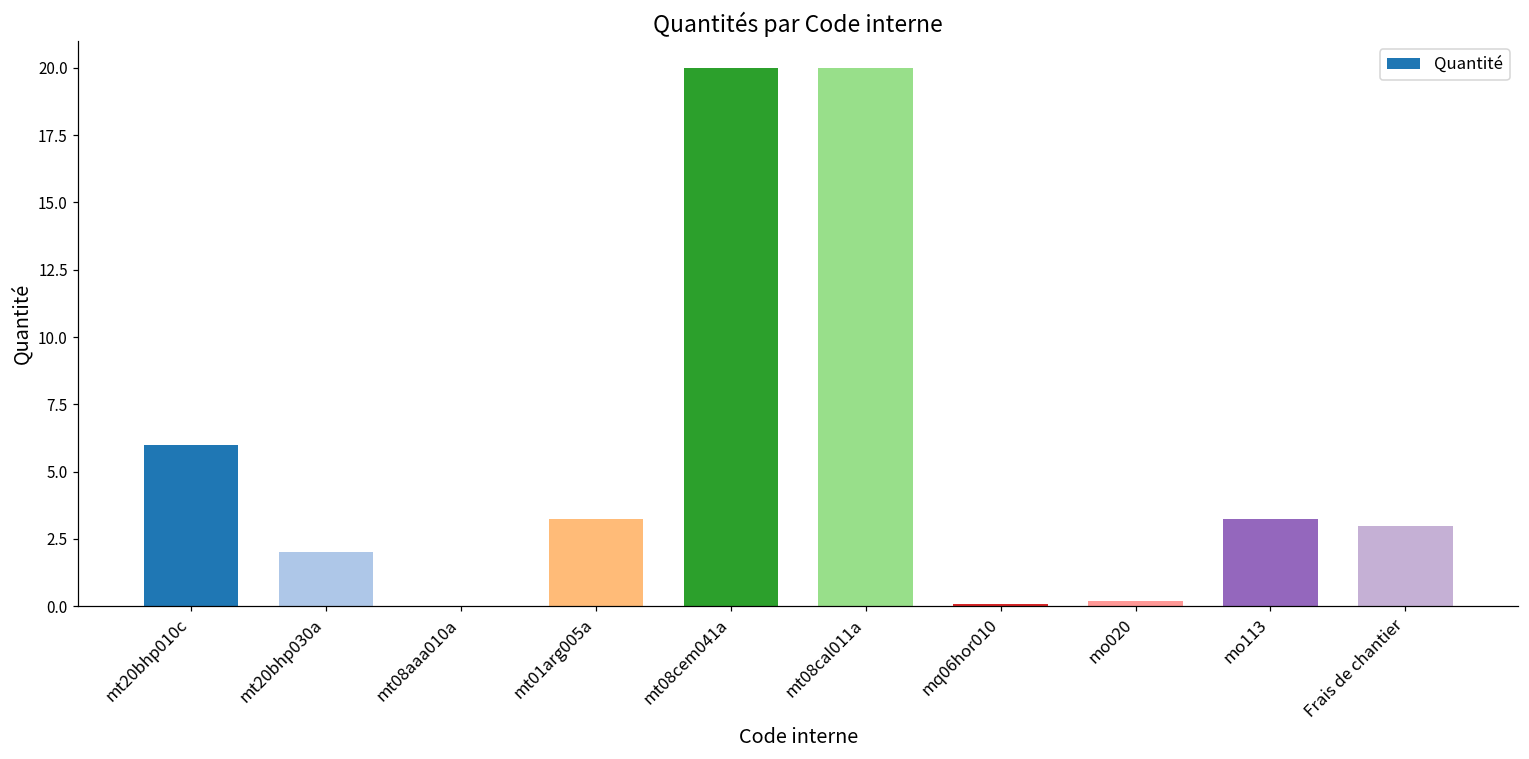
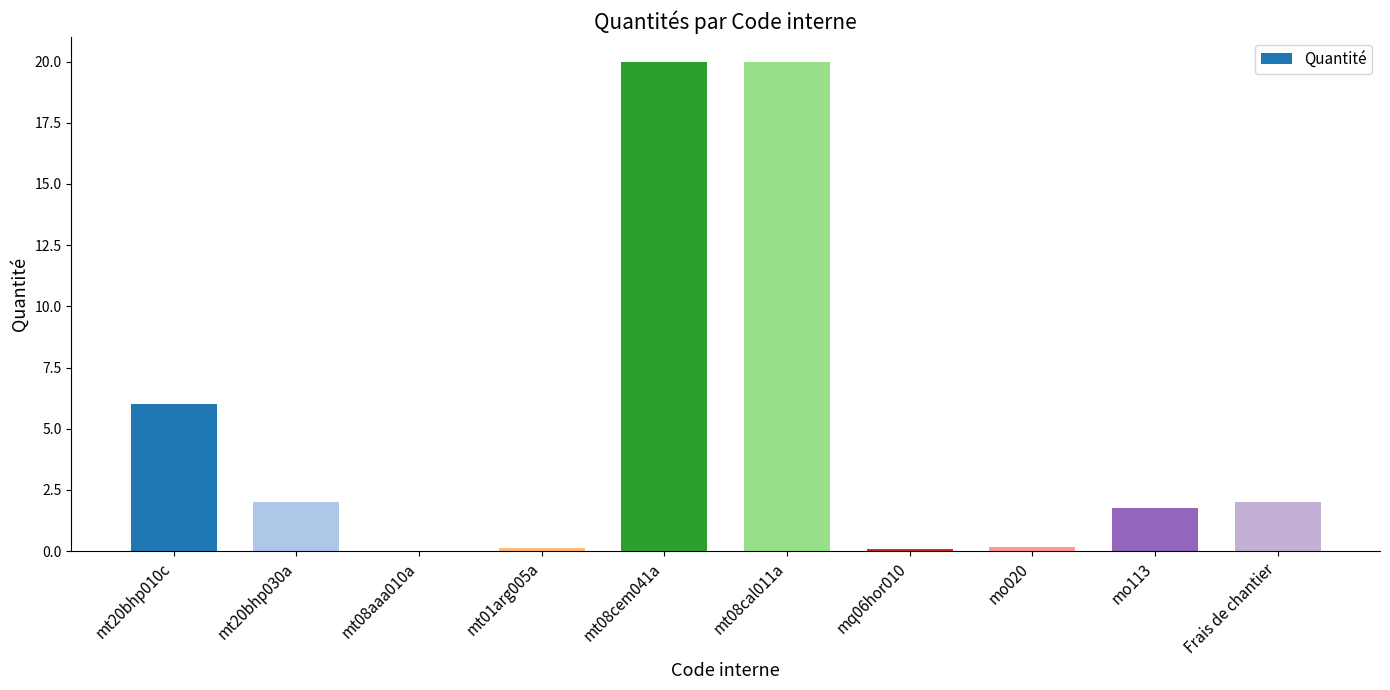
  {
    "mt20bhp010c": 6.0,
    "mt20bhp030a": 2.0,
-   "mt01arg005a": 3.2,
+   "mt01arg005a": 0.1,
    "mt08cem041a": 20.0,
    "mt08cal011a": 20.0,
    "mo020": 0.2,
-   "mo113": 3.2,
-   "Frais de chantier": 3
+   "mo113": 1.8,
+   "Frais de chantier": 2
  }
